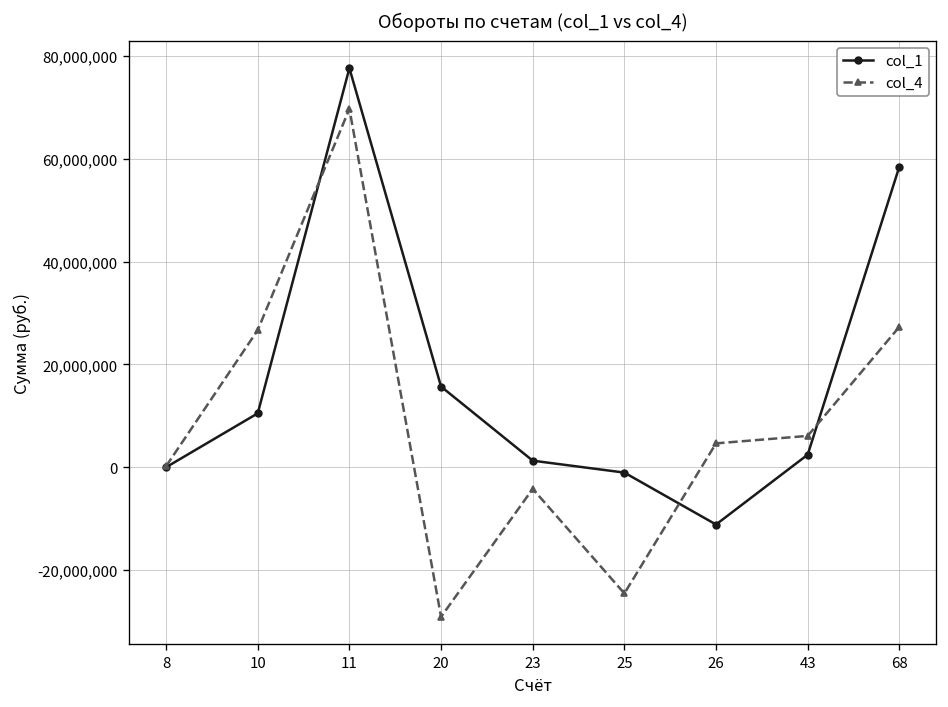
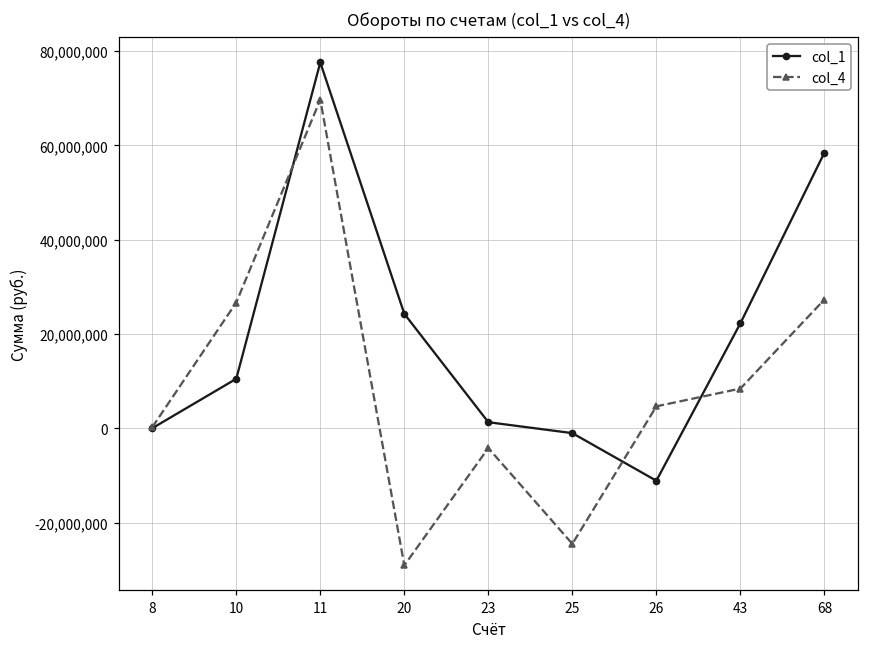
  {
    "col_1": {
      "10": "10,000,000",
      "11": "78,000,000",
-     "20": "16,000,000",
+     "20": "24,000,000",
      "23": "1,000,000",
      "25": "-1,000,000",
      "26": "-11,000,000",
-     "43": "2,000,000",
+     "43": "22,000,000",
      "68": "58,000,000"
    },
    "col_4": {
      "10": "27,000,000",
      "11": "70,000,000",
      "20": "-29,000,000",
      "23": "-4,000,000",
      "25": "-25,000,000",
      "26": "5,000,000",
-     "43": "6,000,000",
+     "43": "8,000,000",
      "68": "27,000,000"
    }
  }
